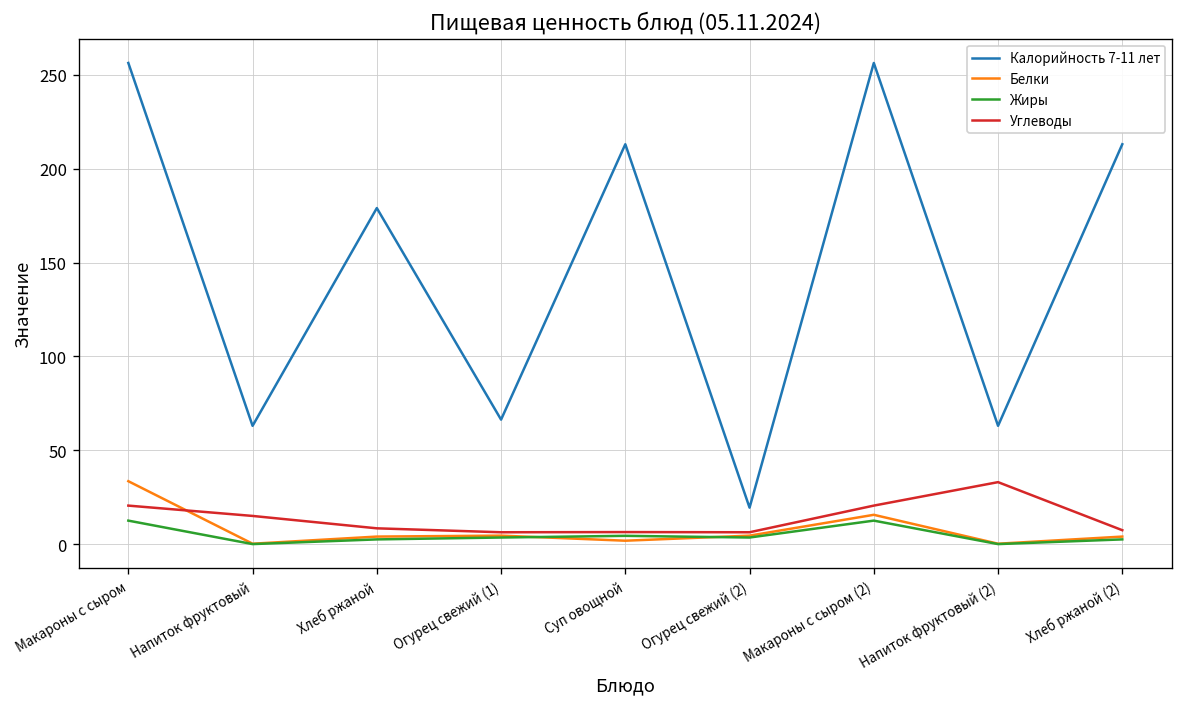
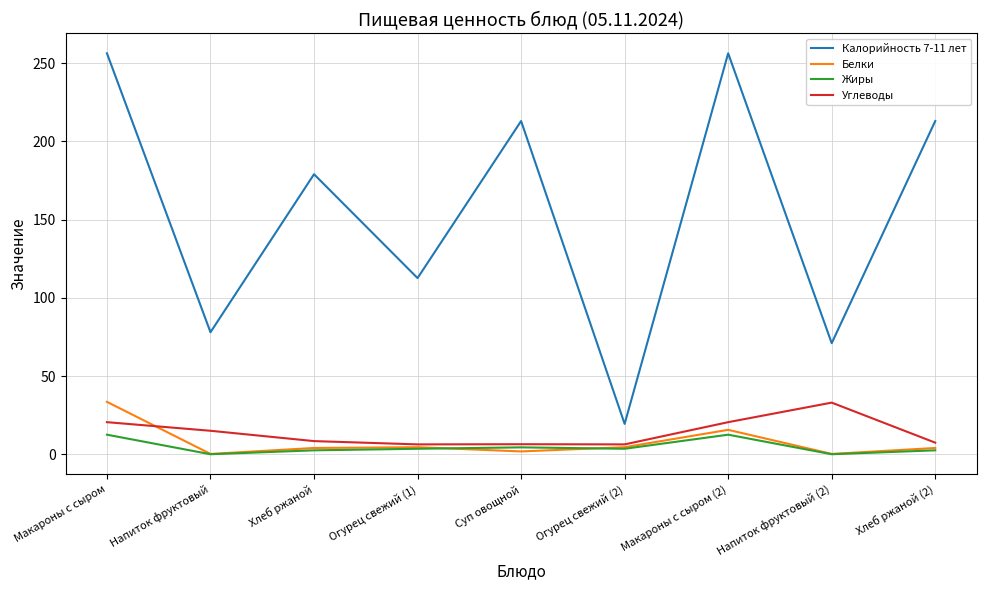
  {
    "Калорийность 7-11 лет": {
      "Макароны с сыром": 256,
-     "Напиток фруктовый": 63,
+     "Напиток фруктовый": 78,
      "Хлеб ржаной": 179,
-     "Огурец свежий (1)": 66,
+     "Огурец свежий (1)": 113,
      "Суп овощной": 213,
      "Огурец свежий (2)": 19,
      "Макароны с сыром (2)": 256,
-     "Напиток фруктовый (2)": 63,
+     "Напиток фруктовый (2)": 71,
      "Хлеб ржаной (2)": 213
    },
    "Белки": {
      "Макароны с сыром": 34,
      "Суп овощной": 2,
      "Макароны с сыром (2)": 16
    },
    "Жиры": {
      "Макароны с сыром": 13,
      "Суп овощной": 4,
      "Макароны с сыром (2)": 13
    },
    "Углеводы": {
      "Макароны с сыром": 21,
      "Напиток фруктовый": 15,
      "Хлеб ржаной": 8,
      "Огурец свежий (1)": 6,
      "Суп овощной": 6,
      "Огурец свежий (2)": 6,
      "Макароны с сыром (2)": 21,
      "Напиток фруктовый (2)": 33,
      "Хлеб ржаной (2)": 7
    }
  }
